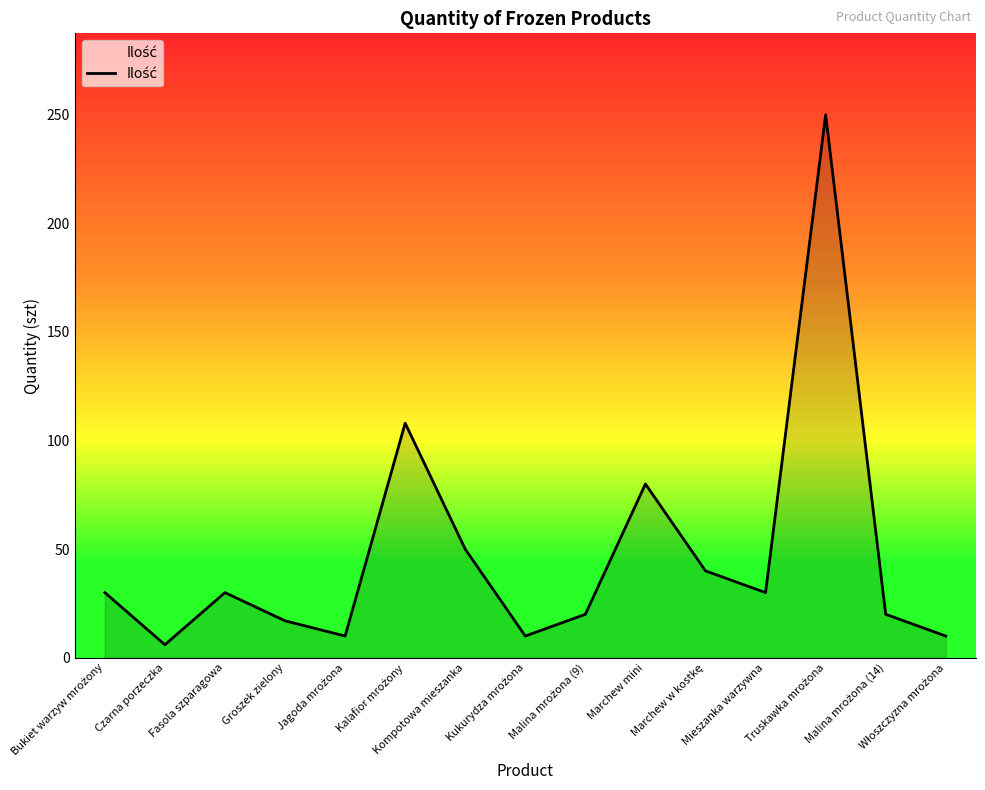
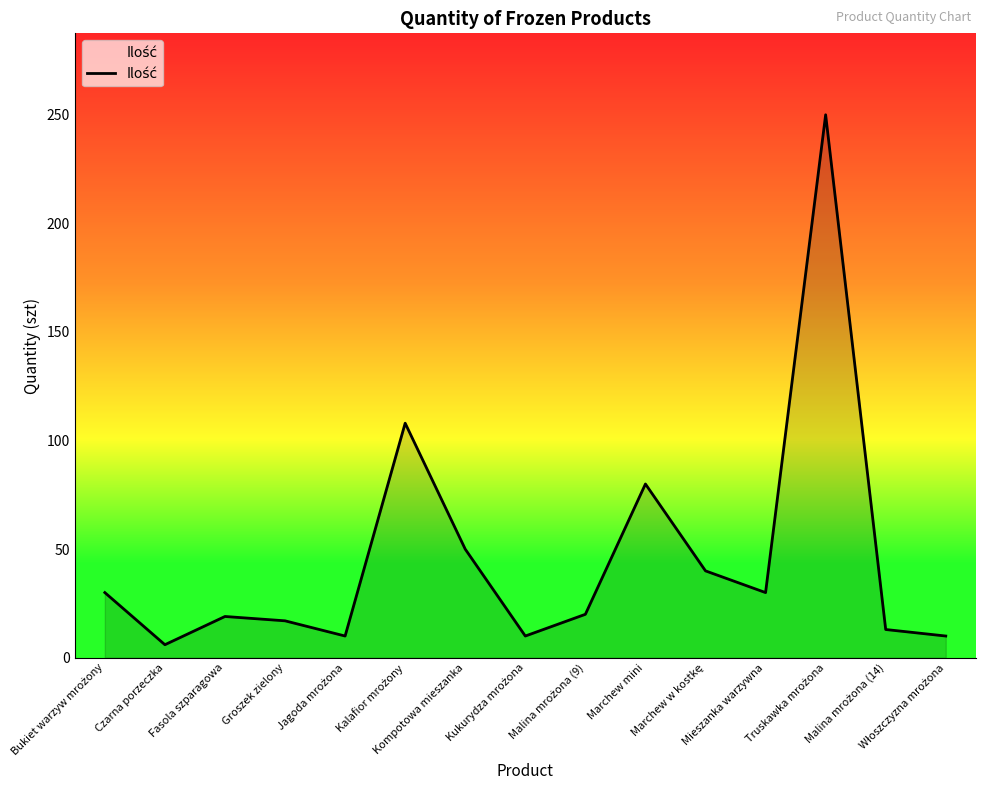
  {
    "Bukiet warzyw mrożony": 30,
    "Czarna porzeczka": 6,
-   "Fasola szparagowa": 30,
+   "Fasola szparagowa": 19,
    "Groszek zielony": 17,
    "Jagoda mrożona": 10,
    "Kalafior mrożony": 108,
    "Kompotowa mieszanka": 50,
    "Kukurydza mrożona": 10,
    "Malina mrożona (9)": 20,
    "Marchew mini": 80,
    "Marchew w kostkę": 40,
    "Mieszanka warzywna": 30,
    "Truskawka mrożona": 250,
-   "Malina mrożona (14)": 20,
+   "Malina mrożona (14)": 13,
    "Włoszczyzna mrożona": 10
  }
